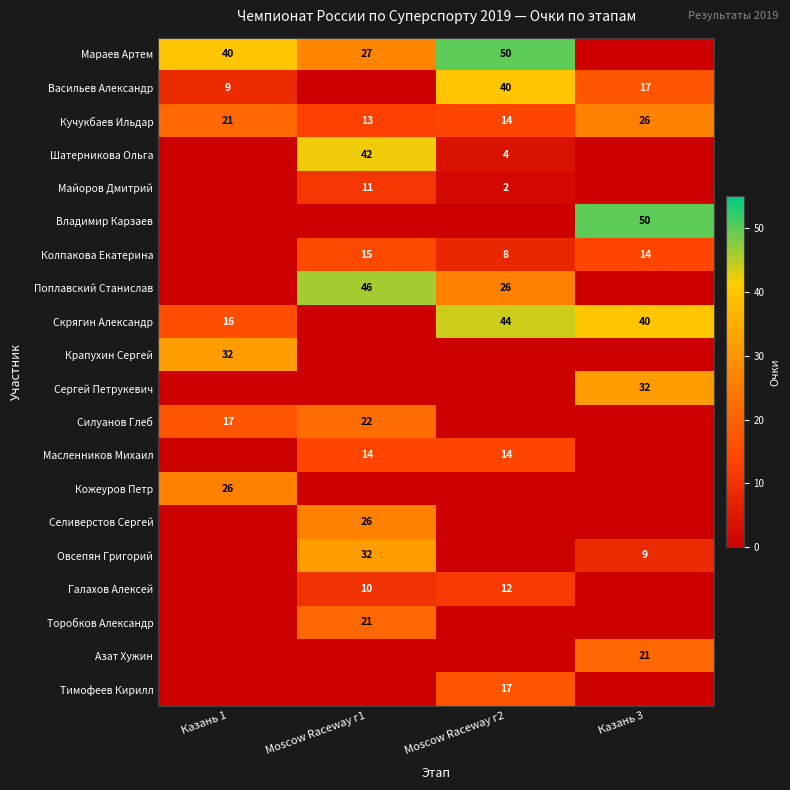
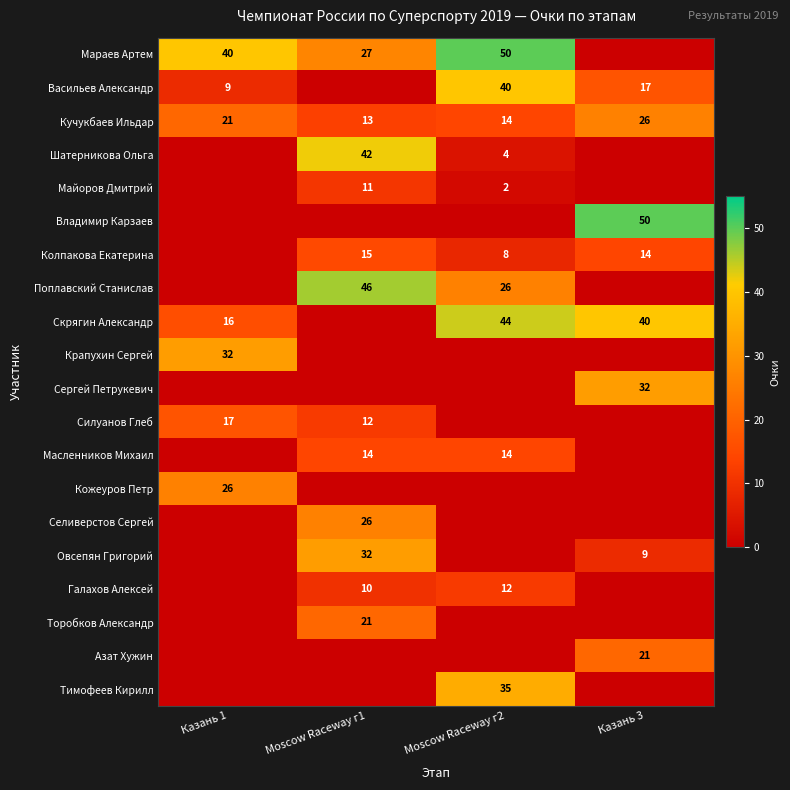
  {
    "Мараев Артем": {
      "Казань 1": 40,
      "Moscow Raceway г1": 27,
      "Moscow Raceway г2": 50
    },
    "Васильев Александр": {
      "Казань 1": 9,
      "Moscow Raceway г2": 40,
      "Казань 3": 17
    },
    "Кучукбаев Ильдар": {
      "Казань 1": 21,
      "Moscow Raceway г1": 13,
      "Moscow Raceway г2": 14,
      "Казань 3": 26
    },
    "Шатерникова Ольга": {
      "Moscow Raceway г1": 42,
      "Moscow Raceway г2": 4
    },
    "Майоров Дмитрий": {
      "Moscow Raceway г1": 11,
      "Moscow Raceway г2": 2
    },
    "Владимир Карзаев": {
      "Казань 3": 50
    },
    "Колпакова Екатерина": {
      "Moscow Raceway г1": 15,
      "Moscow Raceway г2": 8,
      "Казань 3": 14
    },
    "Поплавский Станислав": {
      "Moscow Raceway г1": 46,
      "Moscow Raceway г2": 26
    },
    "Скрягин Александр": {
      "Казань 1": 16,
      "Moscow Raceway г2": 44,
      "Казань 3": 40
    },
    "Крапухин Сергей": {
      "Казань 1": 32
    },
    "Сергей Петрукевич": {
      "Казань 3": 32
    },
    "Силуанов Глеб": {
      "Казань 1": 17,
-     "Moscow Raceway г1": 22
+     "Moscow Raceway г1": 12
    },
    "Масленников Михаил": {
      "Moscow Raceway г1": 14,
      "Moscow Raceway г2": 14
    },
    "Кожеуров Петр": {
      "Казань 1": 26
    },
    "Селиверстов Сергей": {
      "Moscow Raceway г1": 26
    },
    "Овсепян Григорий": {
      "Moscow Raceway г1": 32,
      "Казань 3": 9
    },
    "Галахов Алексей": {
      "Moscow Raceway г1": 10,
      "Moscow Raceway г2": 12
    },
    "Торобков Александр": {
      "Moscow Raceway г1": 21
    },
    "Азат Хужин": {
      "Казань 3": 21
    },
    "Тимофеев Кирилл": {
-     "Moscow Raceway г2": 17
+     "Moscow Raceway г2": 35
    }
  }
